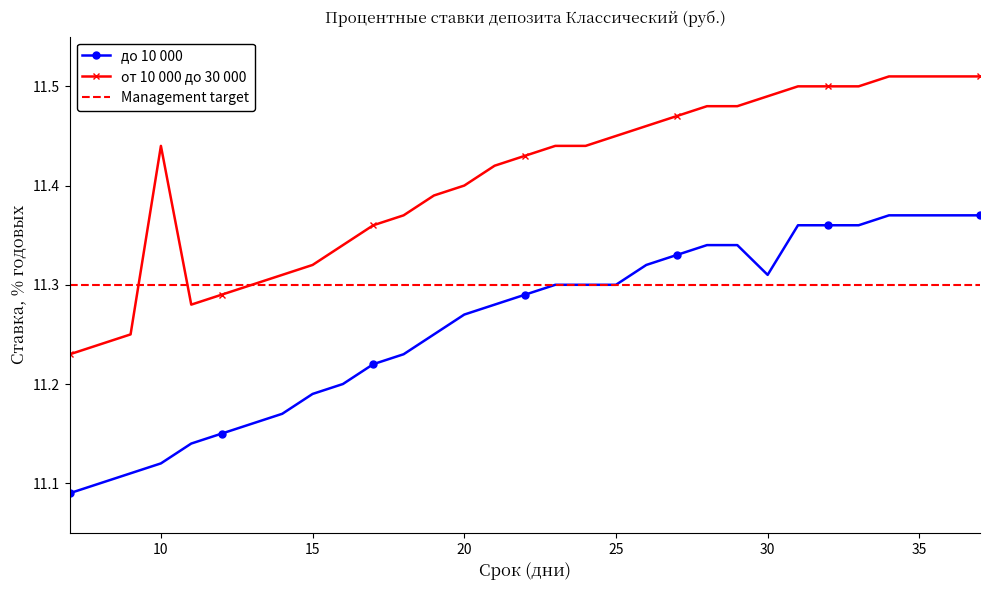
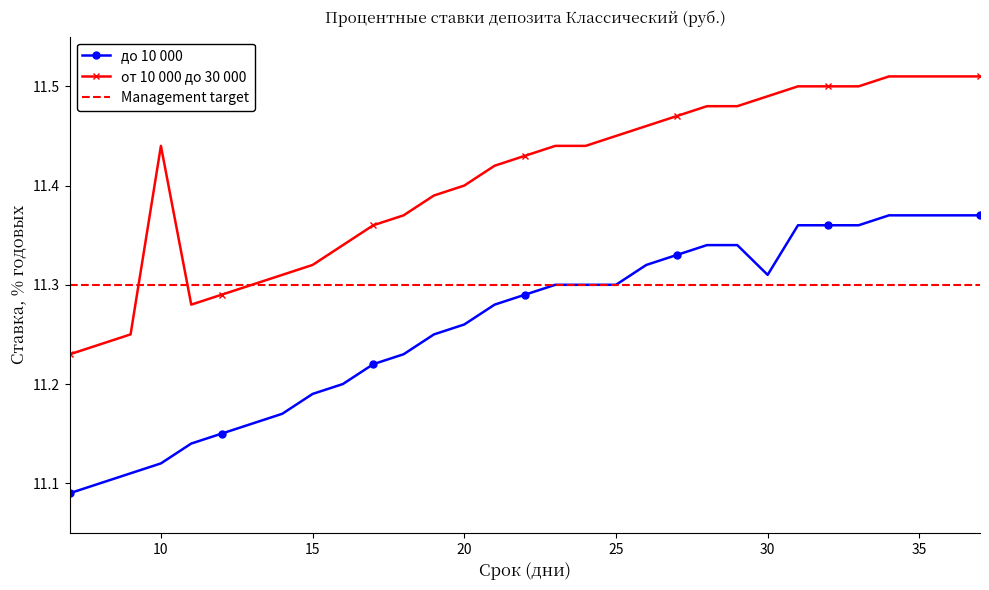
  {
    "до 10 000": {
      "10": 11.12,
      "15": 11.19,
-     "20": 11.27,
+     "20": 11.26,
      "25": 11.30,
      "30": 11.31,
      "35": 11.37
    },
    "от 10 000 до 30 000": {
      "10": 11.44,
      "15": 11.32,
      "20": 11.40,
      "25": 11.45,
      "30": 11.49,
      "35": 11.51
    }
  }
